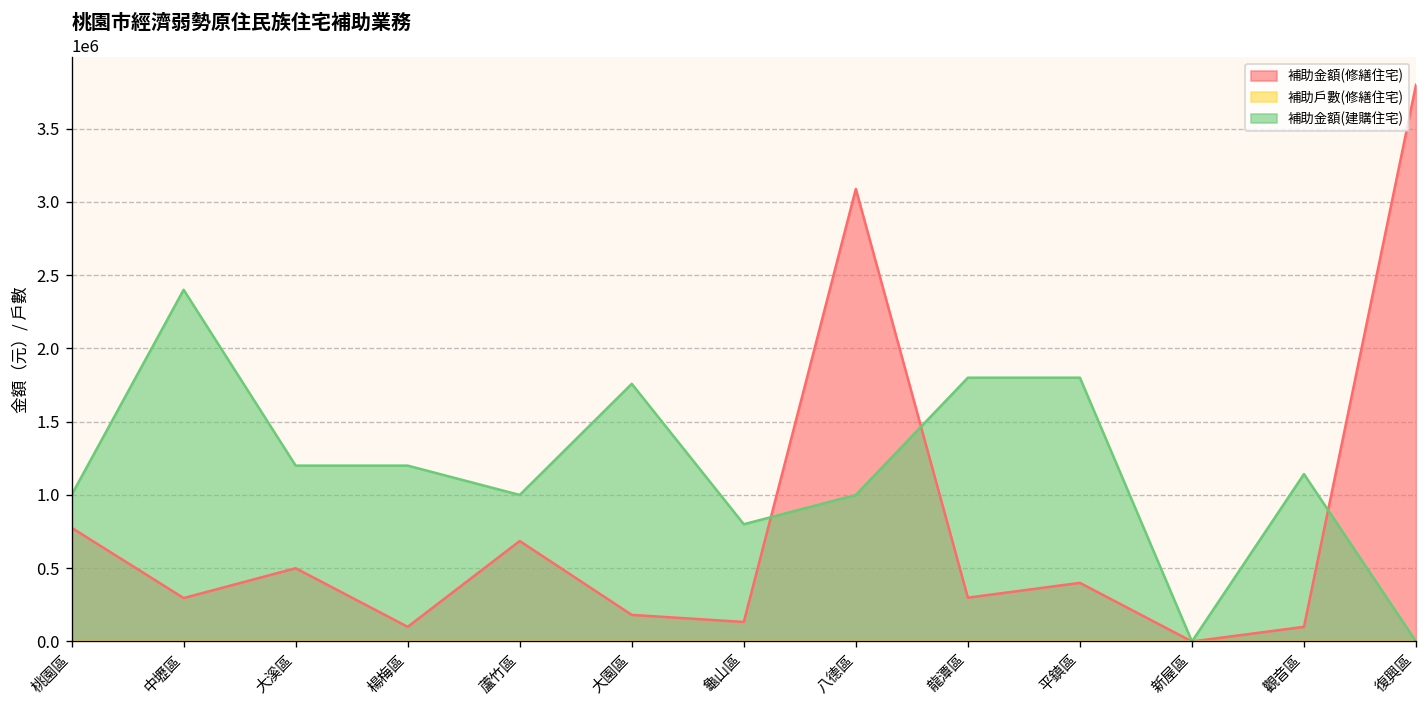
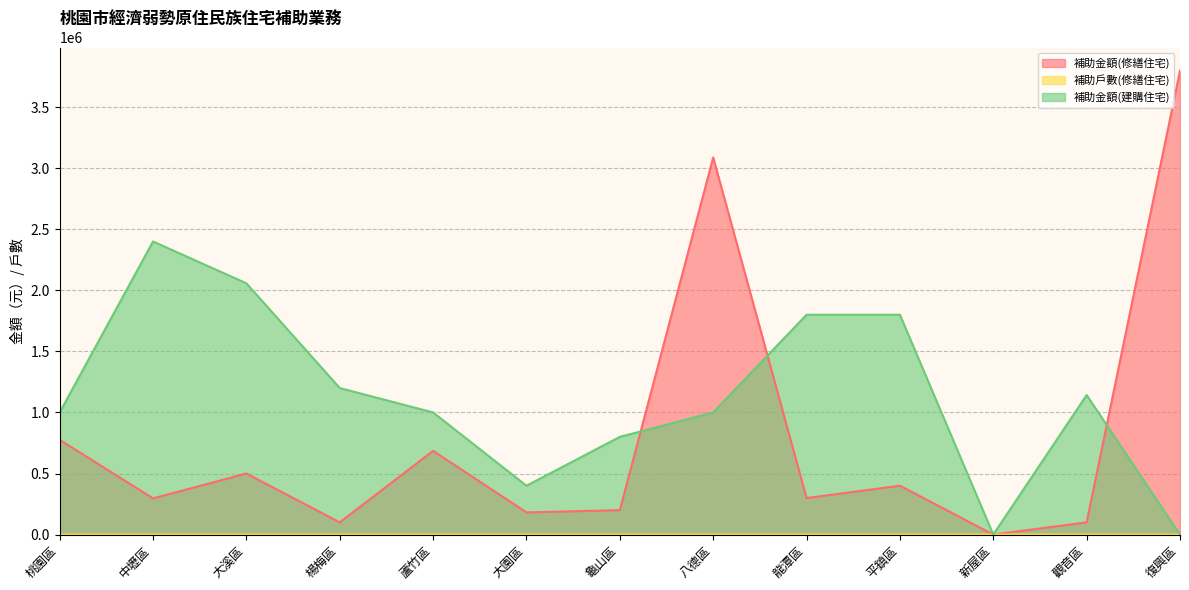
  {
    "補助金額(修繕住宅)": {
      "桃園區": 780000,
      "中壢區": 300000,
      "大溪區": 500000,
      "楊梅區": 100000,
      "蘆竹區": 690000,
      "大園區": 180000,
-     "龜山區": 130000,
+     "龜山區": 200000,
      "八德區": 3090000,
      "龍潭區": 300000,
      "平鎮區": 400000,
      "觀音區": 100000,
      "復興區": 3800000
    },
    "補助戶數(修繕住宅)": {
      "桃園區": 0,
      "中壢區": 0,
      "大溪區": 0,
      "楊梅區": 0,
      "蘆竹區": 0,
      "大園區": 0,
      "龜山區": 0,
      "八德區": 0,
      "龍潭區": 0,
      "平鎮區": 0,
      "觀音區": 0
    },
    "補助金額(建購住宅)": {
      "桃園區": 1000000,
      "中壢區": 2400000,
-     "大溪區": 1200000,
+     "大溪區": 2060000,
      "楊梅區": 1200000,
      "蘆竹區": 1000000,
-     "大園區": 1760000,
+     "大園區": 400000,
      "龜山區": 800000,
      "八德區": 1000000,
      "龍潭區": 1800000,
      "平鎮區": 1800000,
      "觀音區": 1140000
    }
  }
